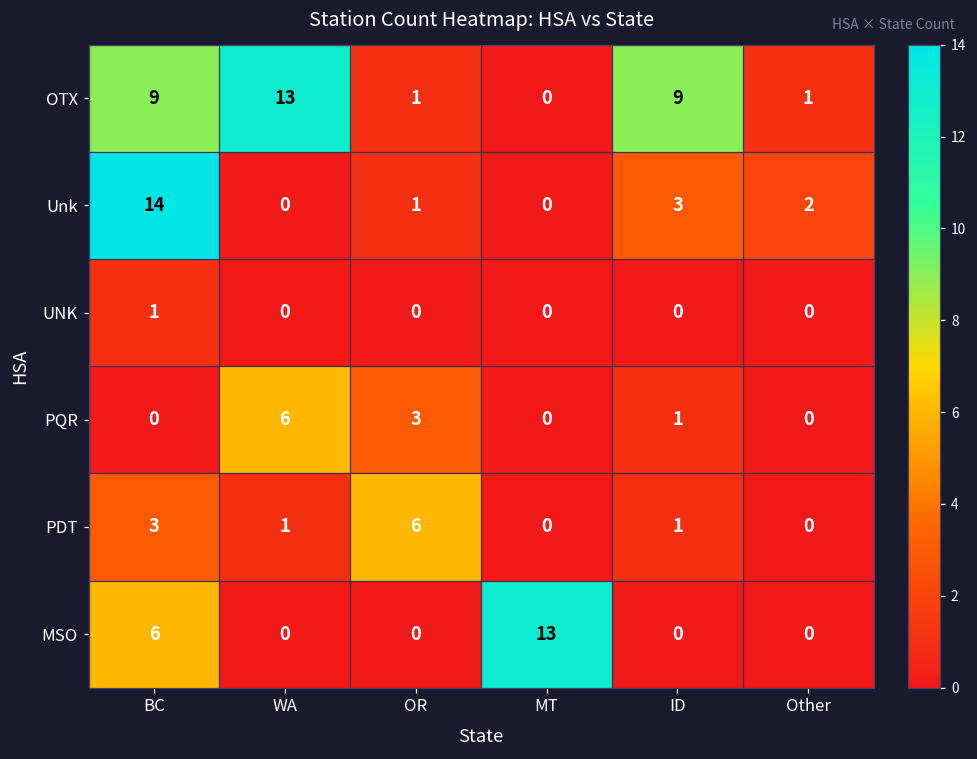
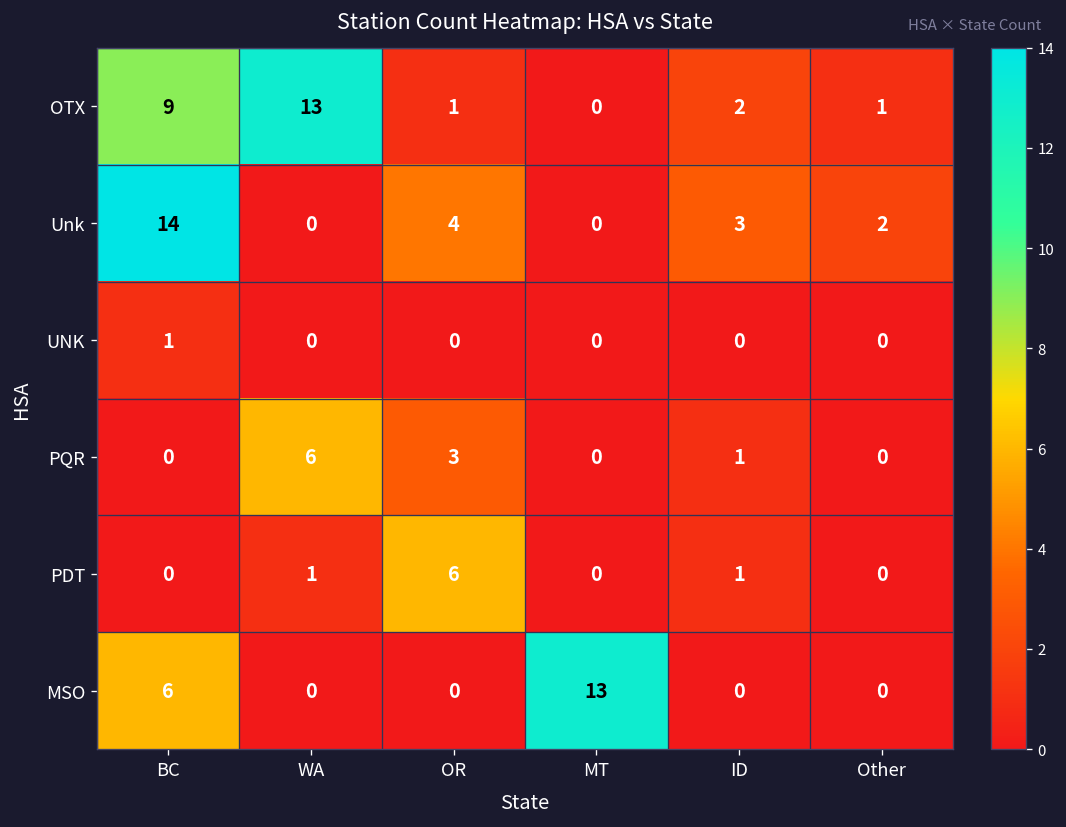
  {
    "OTX": {
      "BC": 9,
      "WA": 13,
      "OR": 1,
      "MT": 0,
-     "ID": 9,
+     "ID": 2,
      "Other": 1
    },
    "Unk": {
      "BC": 14,
      "WA": 0,
-     "OR": 1,
+     "OR": 4,
      "MT": 0,
      "ID": 3,
      "Other": 2
    },
    "UNK": {
      "BC": 1,
      "WA": 0,
      "OR": 0,
      "MT": 0,
      "ID": 0,
      "Other": 0
    },
    "PQR": {
      "BC": 0,
      "WA": 6,
      "OR": 3,
      "MT": 0,
      "ID": 1,
      "Other": 0
    },
    "PDT": {
-     "BC": 3,
+     "BC": 0,
      "WA": 1,
      "OR": 6,
      "MT": 0,
      "ID": 1,
      "Other": 0
    },
    "MSO": {
      "BC": 6,
      "WA": 0,
      "OR": 0,
      "MT": 13,
      "ID": 0,
      "Other": 0
    }
  }
